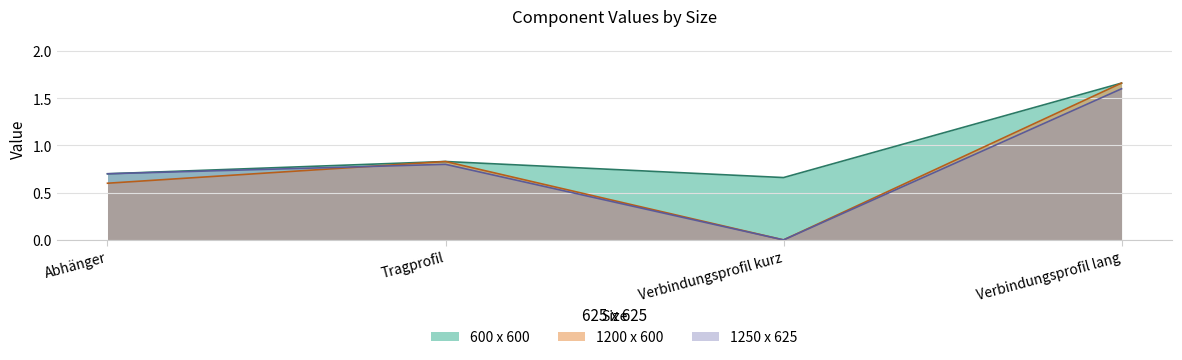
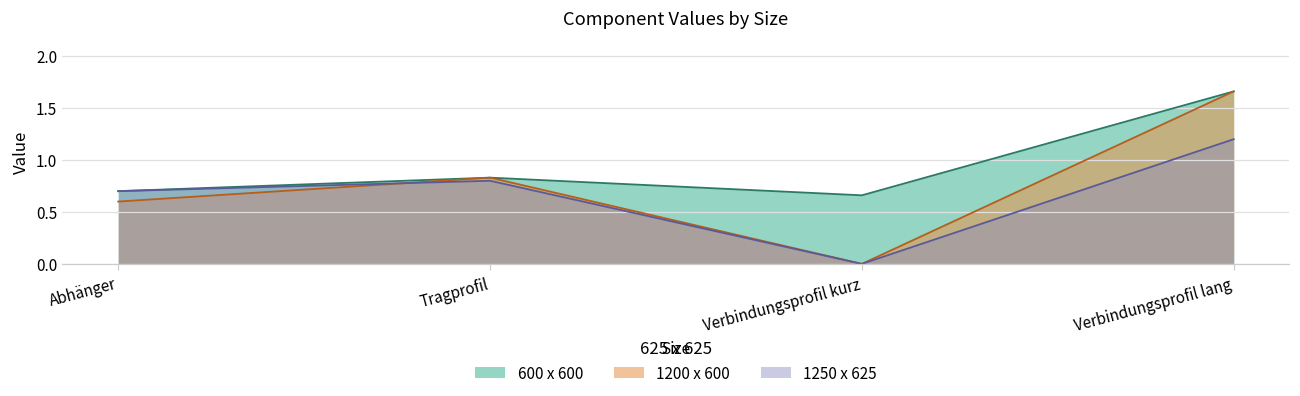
  {
    "600 x 600": {
      "Verbindungsprofil kurz": 0.7
    },
    "1200 x 600": {
      "Abhänger": 0.6
    },
    "1250 x 625": {
      "Tragprofil": 0.8,
-     "Verbindungsprofil lang": 1.6
+     "Verbindungsprofil lang": 1.2
    }
  }
